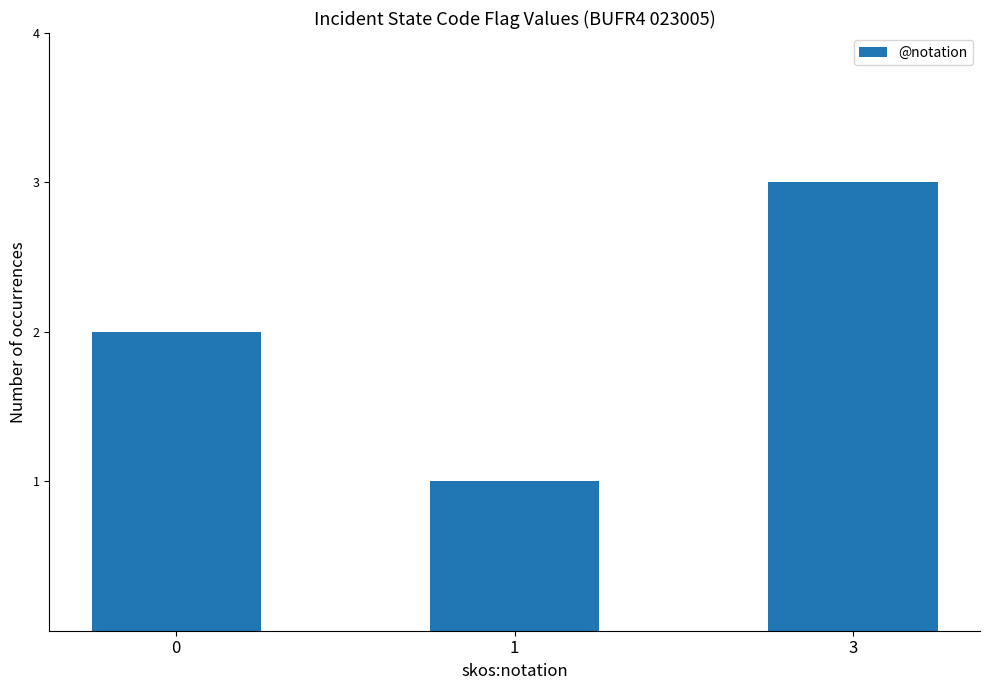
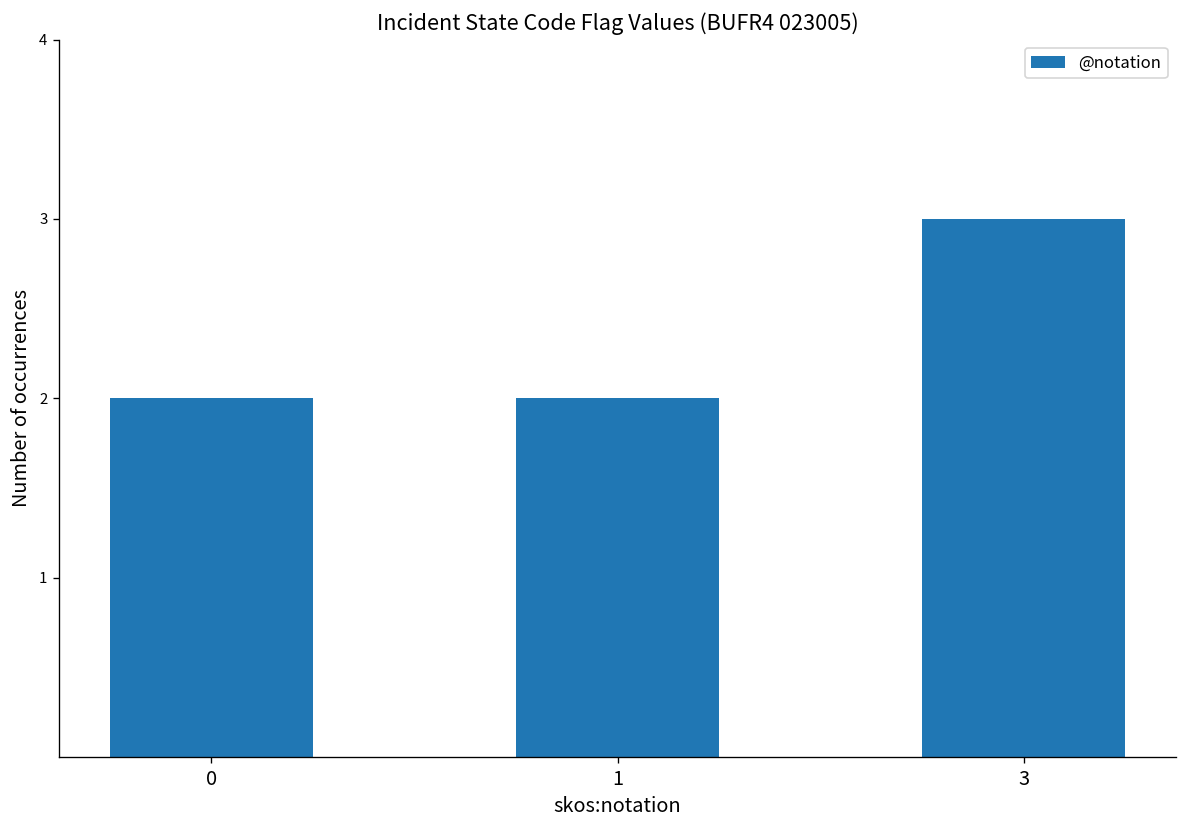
  {
    "0": 2,
-   "1": 1,
+   "1": 2,
    "3": 3
  }
